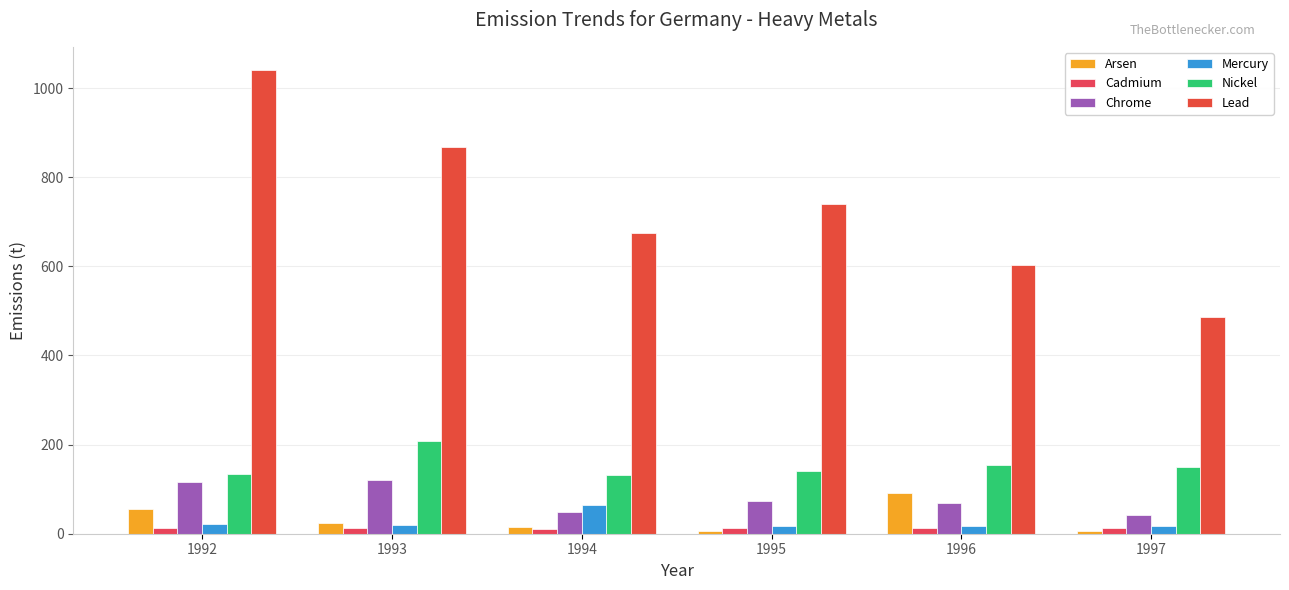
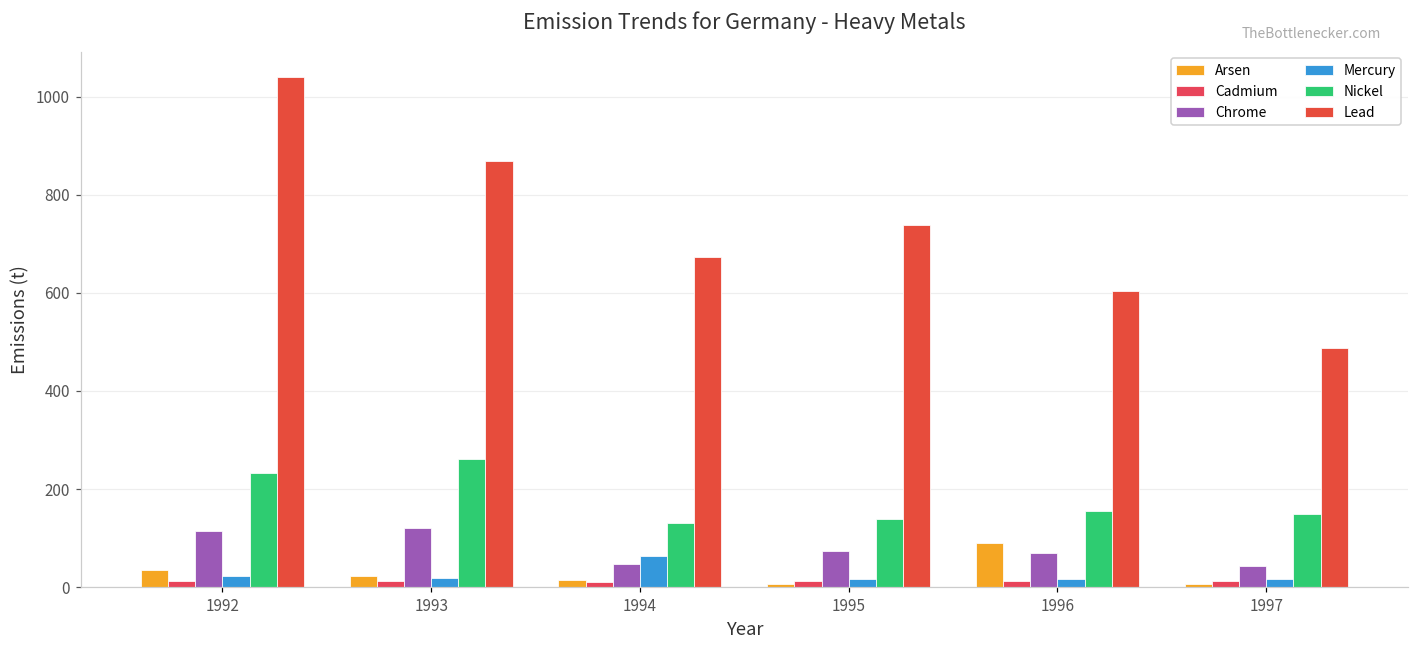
  {
    "Arsen": {
-     "1992": 60,
+     "1992": 30,
      "1993": 20,
      "1994": 10,
      "1995": 10,
      "1996": 90,
      "1997": 10
    },
    "Chrome": {
      "1992": 120,
      "1993": 120,
      "1994": 50,
      "1995": 70,
      "1996": 70,
      "1997": 40
    },
    "Mercury": {
      "1992": 20,
      "1993": 20,
      "1994": 60,
      "1995": 20,
      "1996": 20,
      "1997": 20
    },
    "Nickel": {
-     "1992": 130,
-     "1993": 210,
+     "1992": 230,
+     "1993": 260,
      "1994": 130,
      "1995": 140,
      "1996": 160,
      "1997": 150
    }
  }
